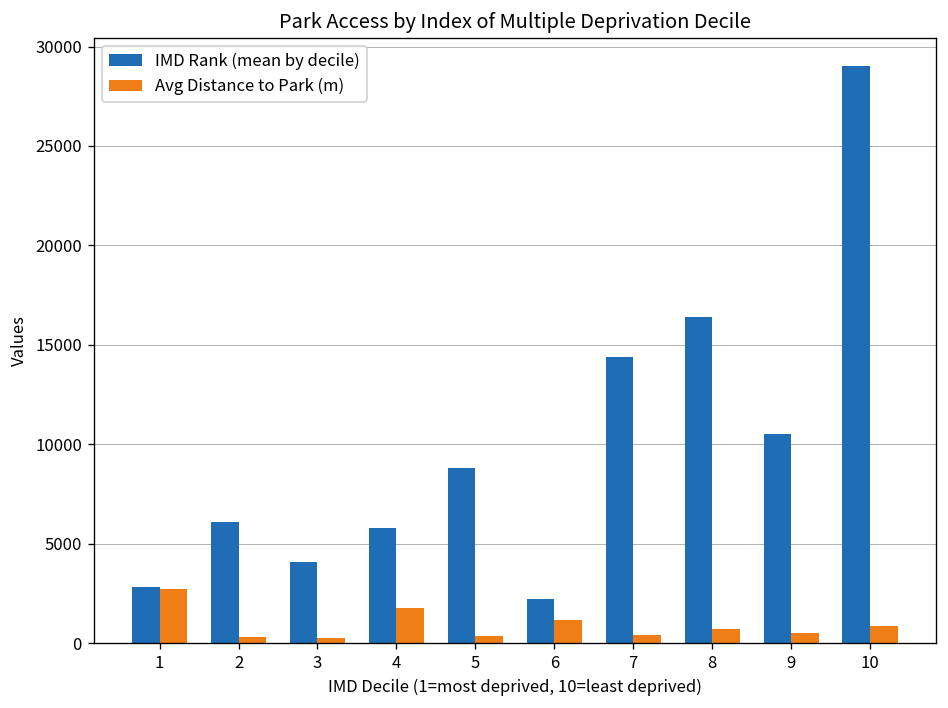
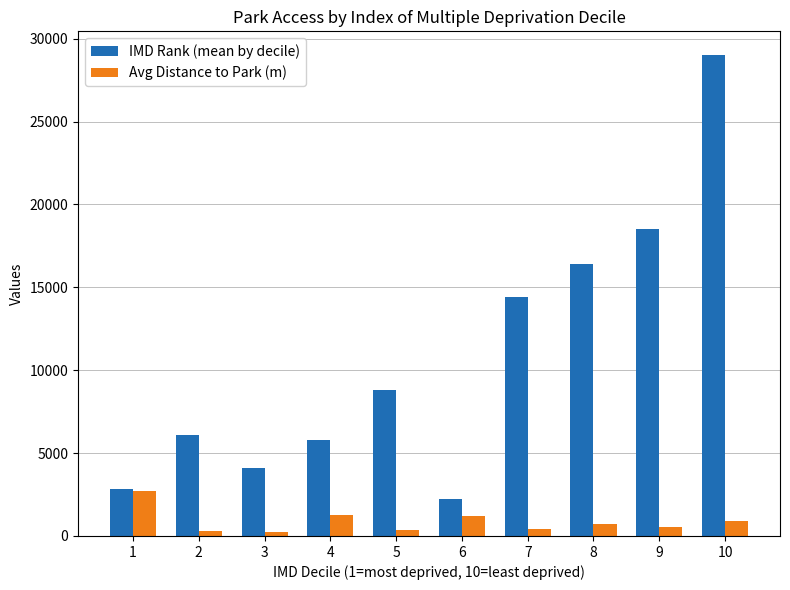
  {
    "IMD Rank (mean by decile)": {
      "1": 2800,
      "2": 6100,
      "3": 4100,
      "4": 5800,
      "5": 8800,
      "6": 2200,
      "7": 14400,
      "8": 16400,
-     "9": 10500,
+     "9": 18500,
      "10": 29000
    },
    "Avg Distance to Park (m)": {
      "1": 2700,
      "2": 300,
      "3": 200,
-     "4": 1800,
+     "4": 1300,
      "5": 300,
      "6": 1200,
      "7": 400,
      "8": 700,
      "9": 500,
      "10": 900
    }
  }
